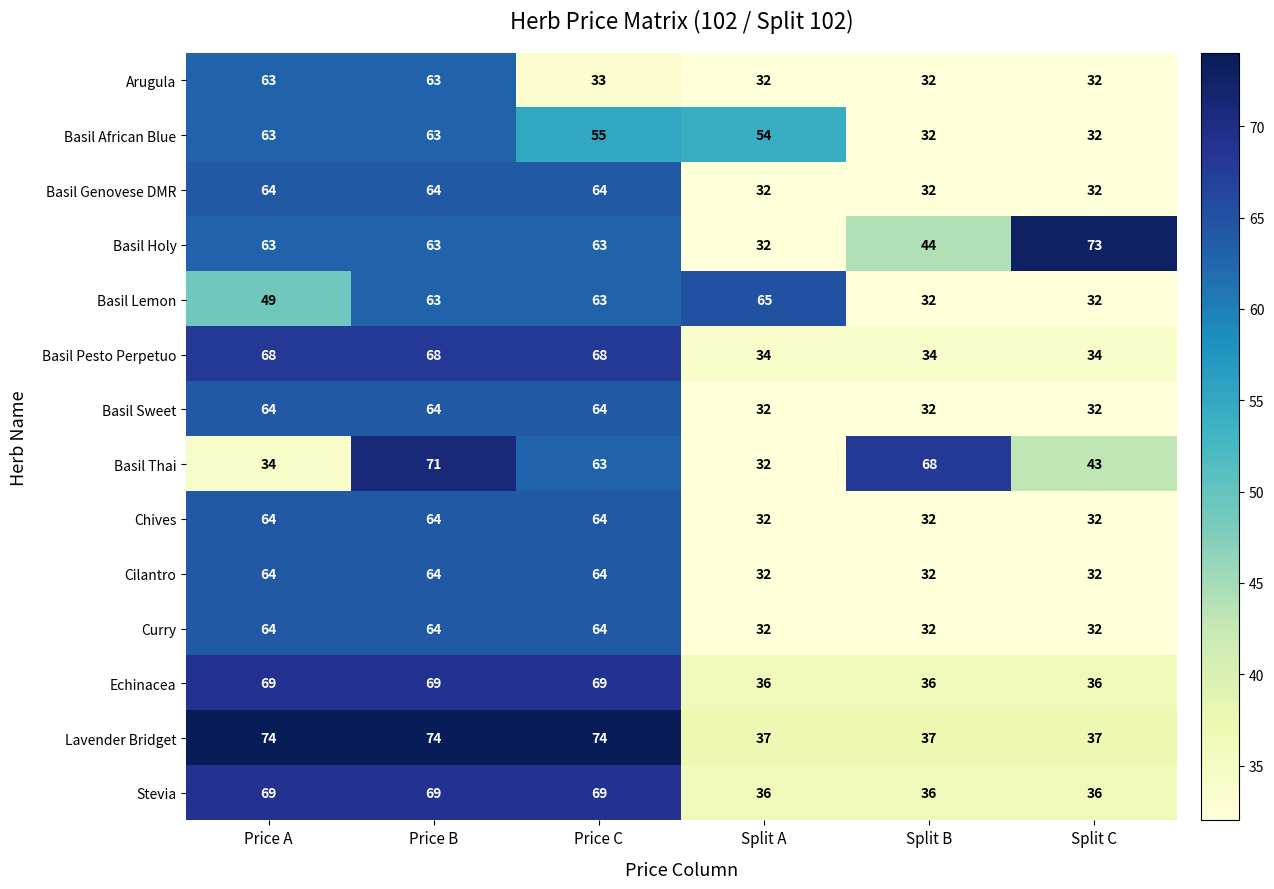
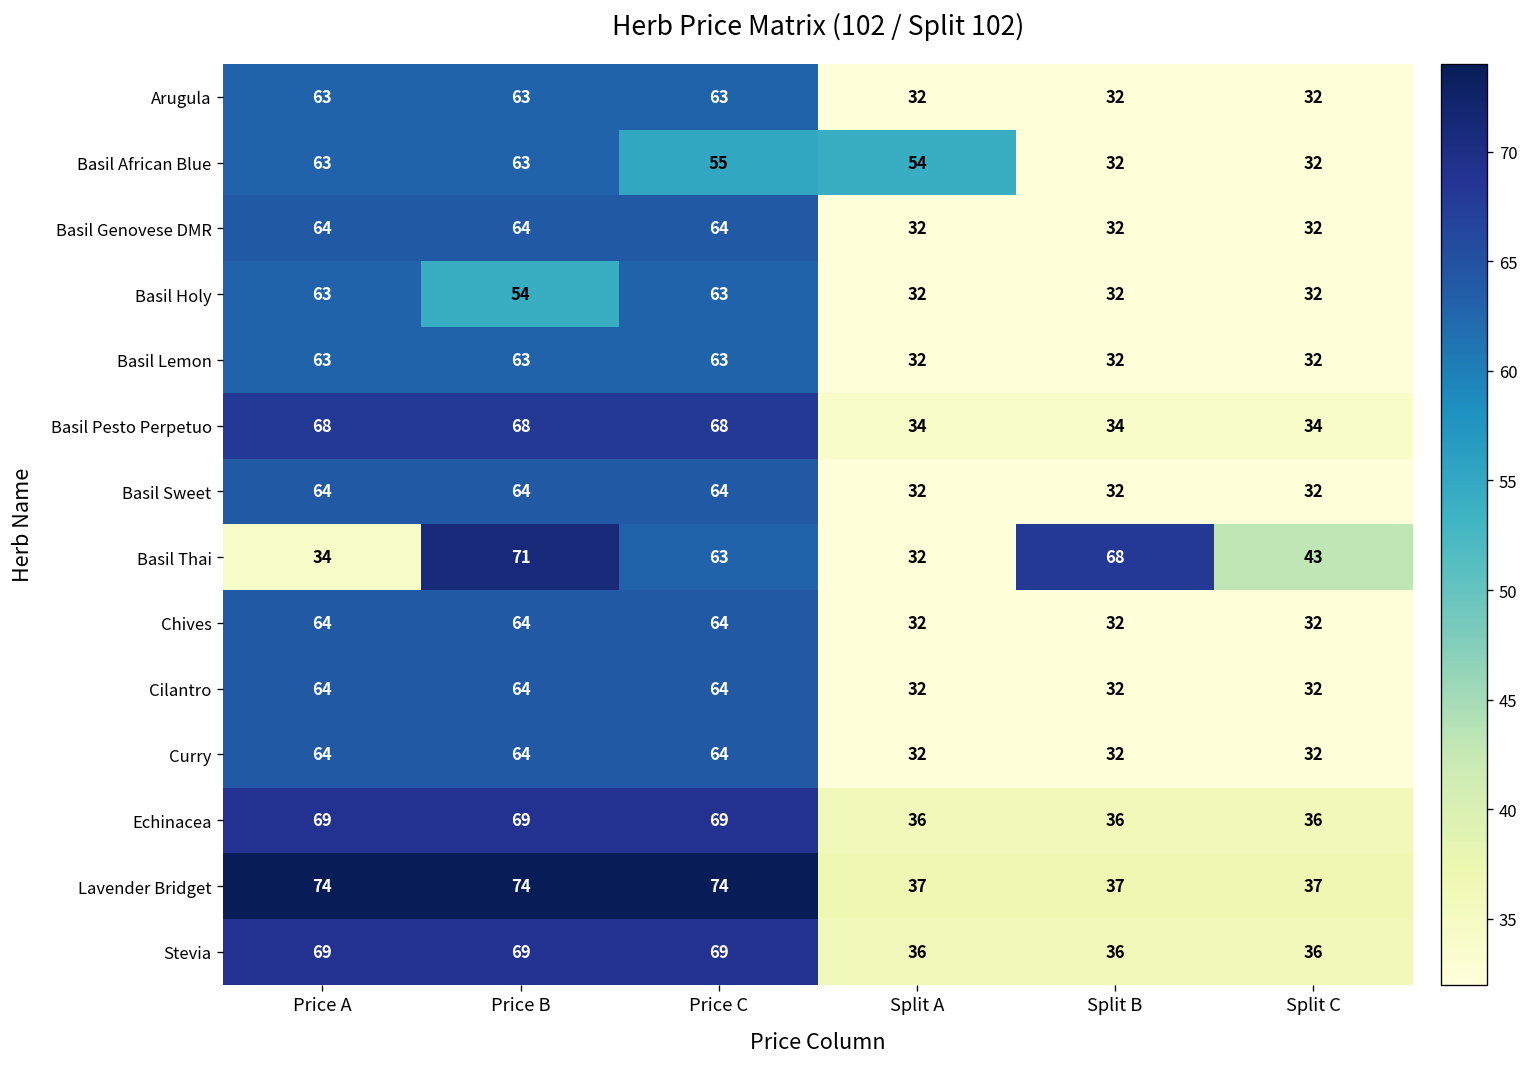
  {
    "Arugula": {
      "Price A": 63,
      "Price B": 63,
-     "Price C": 33,
+     "Price C": 63,
      "Split A": 32,
      "Split B": 32,
      "Split C": 32
    },
    "Basil African Blue": {
      "Price A": 63,
      "Price B": 63,
      "Price C": 55,
      "Split A": 54,
      "Split B": 32,
      "Split C": 32
    },
    "Basil Genovese DMR": {
      "Price A": 64,
      "Price B": 64,
      "Price C": 64,
      "Split A": 32,
      "Split B": 32,
      "Split C": 32
    },
    "Basil Holy": {
      "Price A": 63,
-     "Price B": 63,
+     "Price B": 54,
      "Price C": 63,
      "Split A": 32,
-     "Split B": 44,
-     "Split C": 73
+     "Split B": 32,
+     "Split C": 32
    },
    "Basil Lemon": {
-     "Price A": 49,
+     "Price A": 63,
      "Price B": 63,
      "Price C": 63,
-     "Split A": 65,
+     "Split A": 32,
      "Split B": 32,
      "Split C": 32
    },
    "Basil Pesto Perpetuo": {
      "Price A": 68,
      "Price B": 68,
      "Price C": 68,
      "Split A": 34,
      "Split B": 34,
      "Split C": 34
    },
    "Basil Sweet": {
      "Price A": 64,
      "Price B": 64,
      "Price C": 64,
      "Split A": 32,
      "Split B": 32,
      "Split C": 32
    },
    "Basil Thai": {
      "Price A": 34,
      "Price B": 71,
      "Price C": 63,
      "Split A": 32,
      "Split B": 68,
      "Split C": 43
    },
    "Chives": {
      "Price A": 64,
      "Price B": 64,
      "Price C": 64,
      "Split A": 32,
      "Split B": 32,
      "Split C": 32
    },
    "Cilantro": {
      "Price A": 64,
      "Price B": 64,
      "Price C": 64,
      "Split A": 32,
      "Split B": 32,
      "Split C": 32
    },
    "Curry": {
      "Price A": 64,
      "Price B": 64,
      "Price C": 64,
      "Split A": 32,
      "Split B": 32,
      "Split C": 32
    },
    "Echinacea": {
      "Price A": 69,
      "Price B": 69,
      "Price C": 69,
      "Split A": 36,
      "Split B": 36,
      "Split C": 36
    },
    "Lavender Bridget": {
      "Price A": 74,
      "Price B": 74,
      "Price C": 74,
      "Split A": 37,
      "Split B": 37,
      "Split C": 37
    },
    "Stevia": {
      "Price A": 69,
      "Price B": 69,
      "Price C": 69,
      "Split A": 36,
      "Split B": 36,
      "Split C": 36
    }
  }
